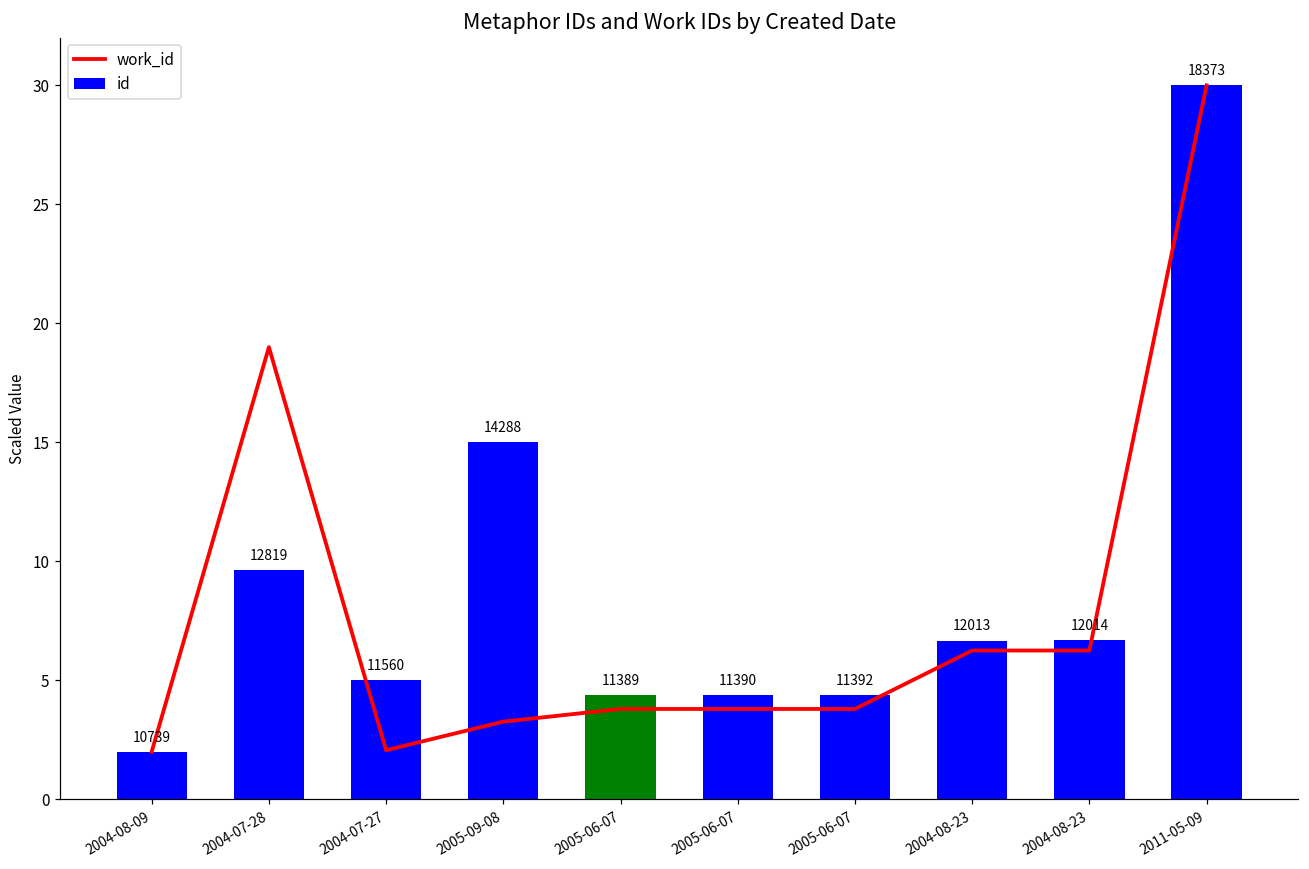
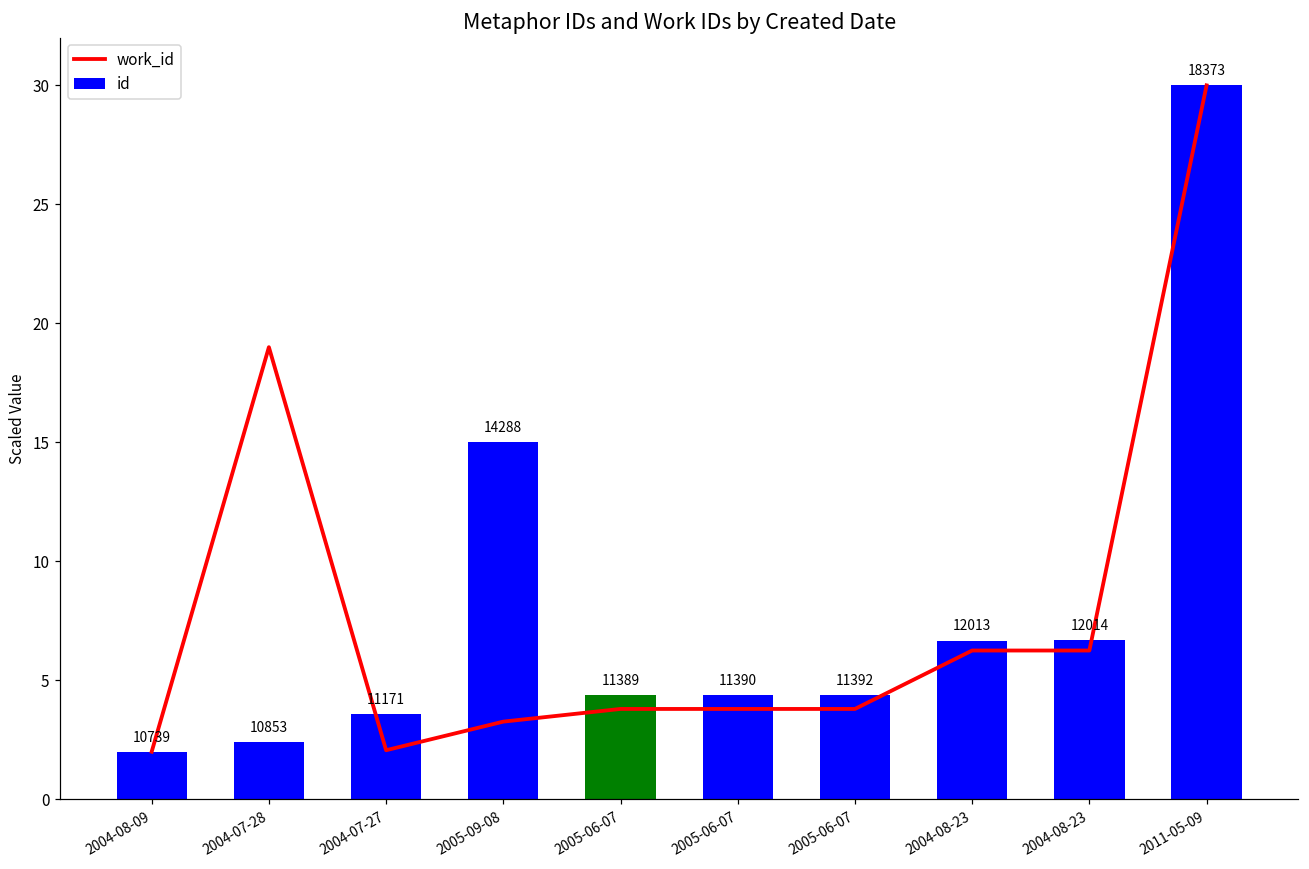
  {
    "id": {
-     "2004-07-28": 12819,
-     "2004-07-27": 11560
+     "2004-07-28": 10853,
+     "2004-07-27": 11171
    },
    "work_id": {
      "2004-07-28": 19.0,
      "2004-07-27": 2.1,
      "2005-09-08": 3.3
    }
  }
